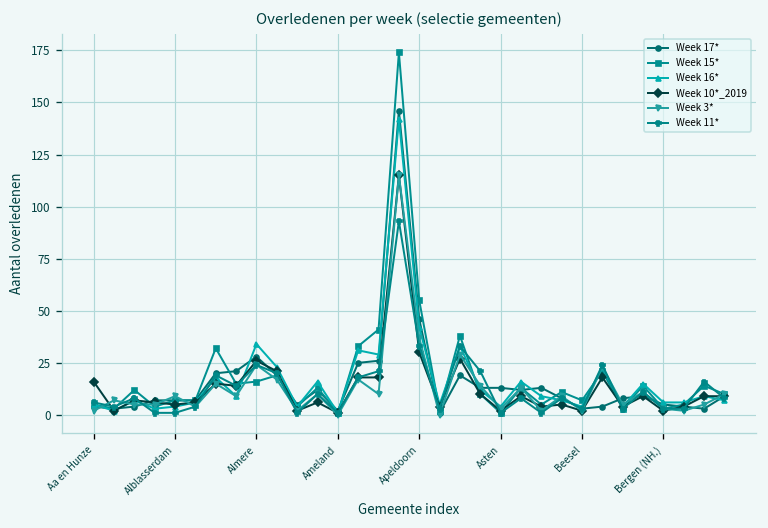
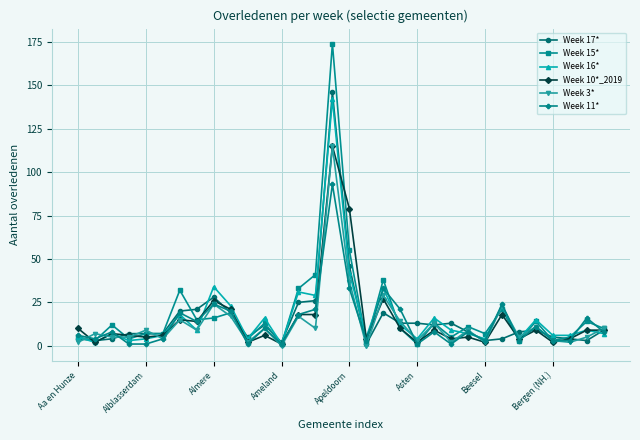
  {
    "Week 10*_2019": {
-     "Aa en Hunze": 16,
+     "Aa en Hunze": 10,
      "Almere": 26,
-     "Apeldoorn": 30
+     "Apeldoorn": 79
    }
  }
